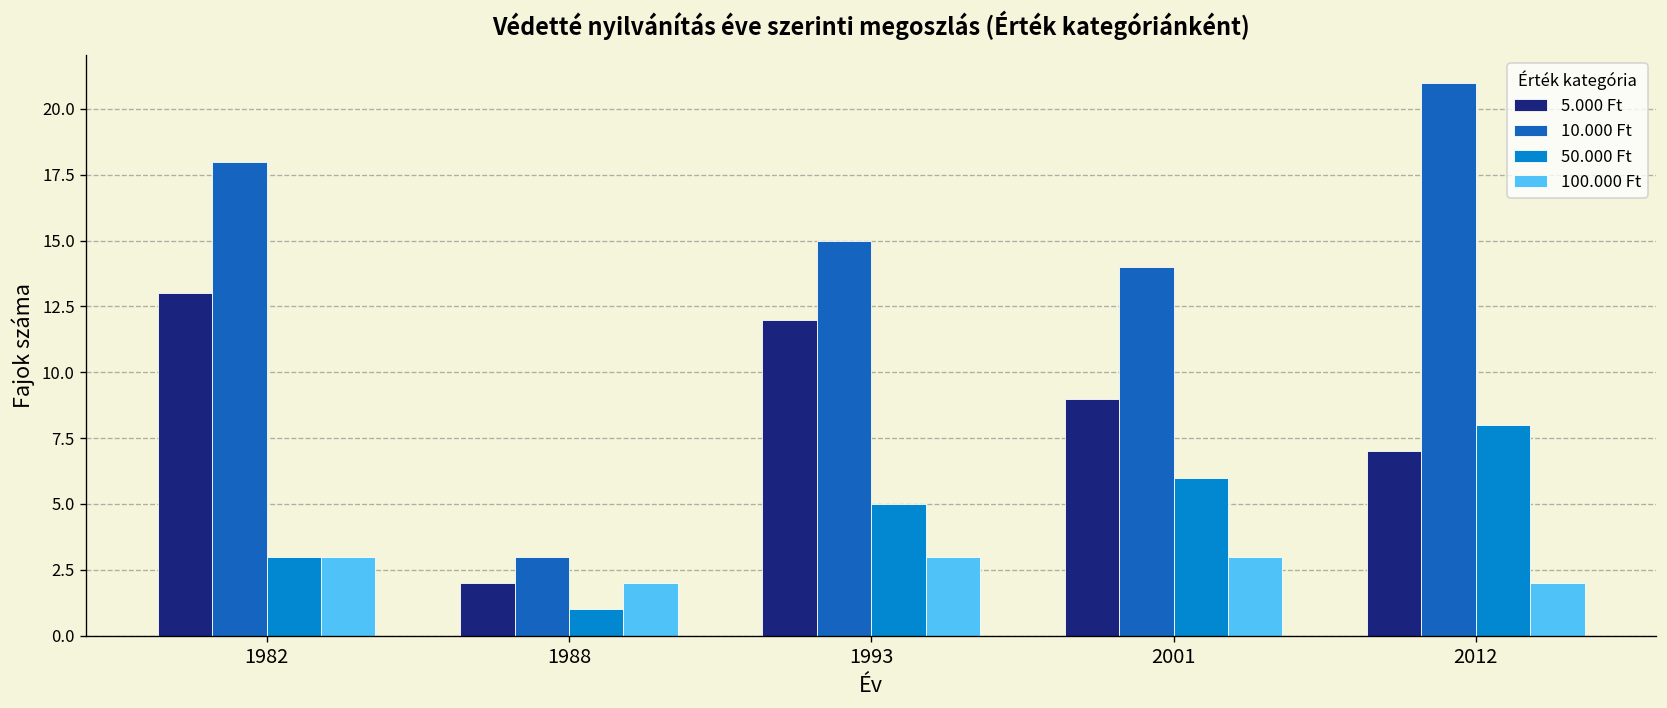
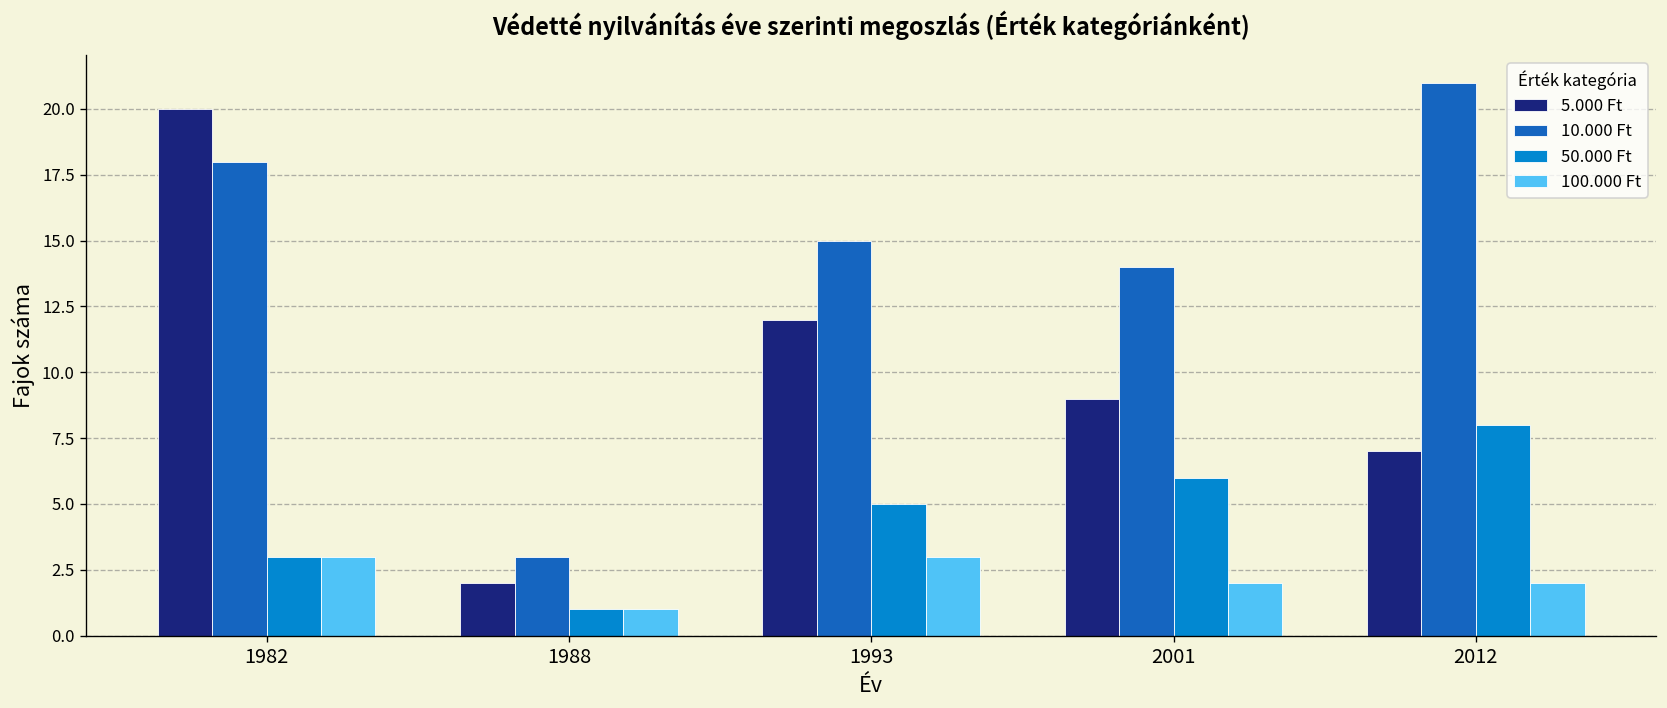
  {
    "5.000 Ft": {
-     "1982": 13,
+     "1982": 20,
      "1988": 2,
      "1993": 12,
      "2001": 9,
      "2012": 7
    },
    "100.000 Ft": {
      "1982": 3,
-     "1988": 2,
+     "1988": 1,
      "1993": 3,
-     "2001": 3,
+     "2001": 2,
      "2012": 2
    }
  }
